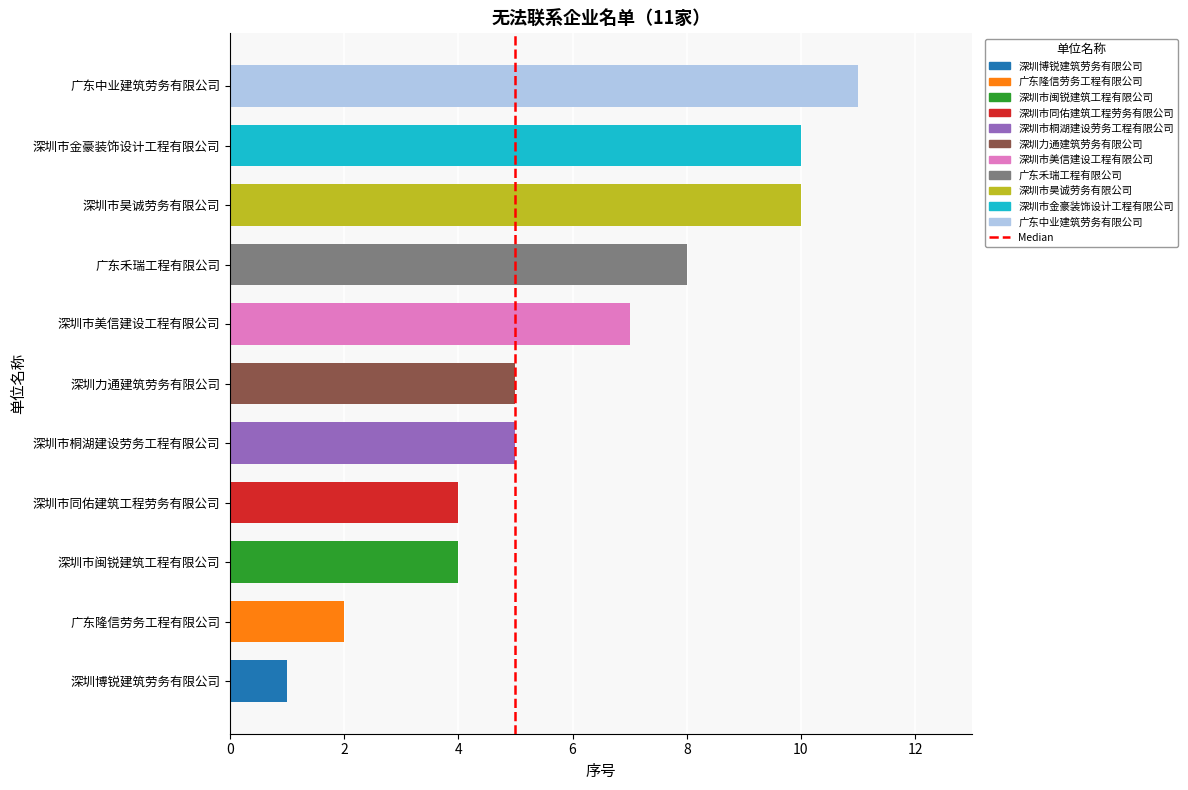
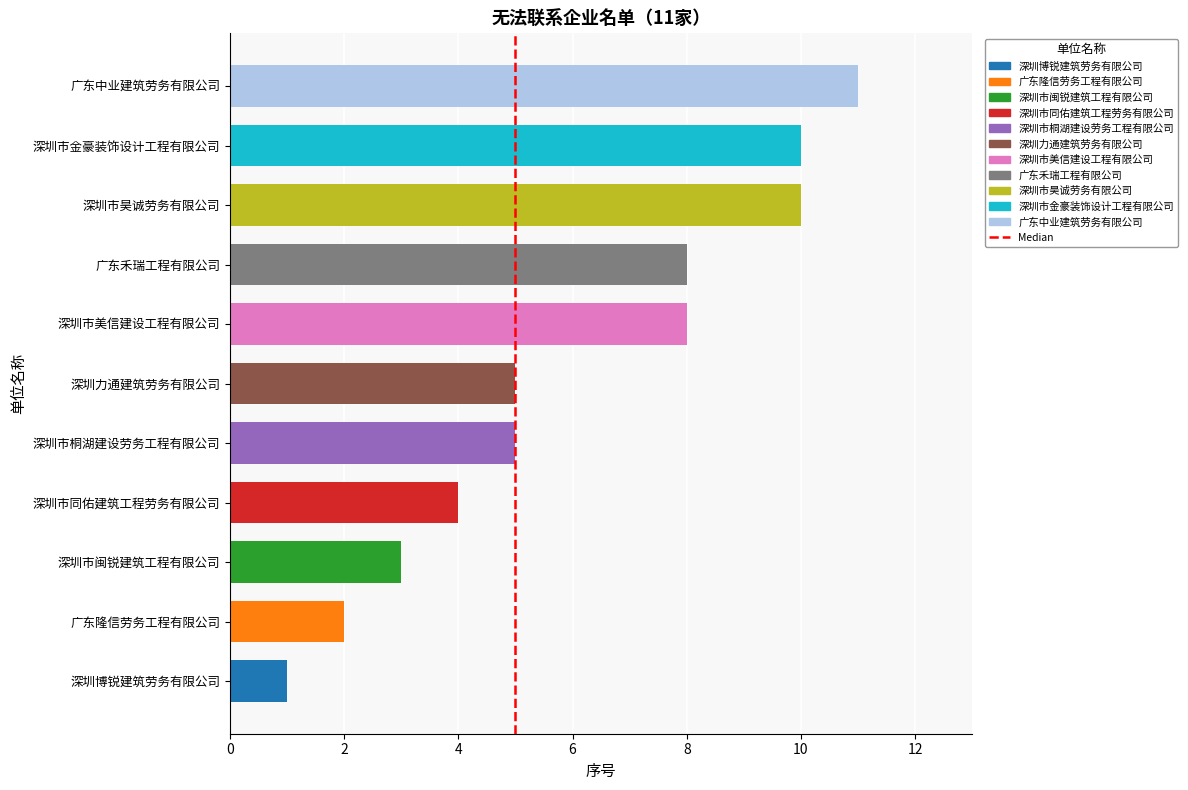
  {
    "广东中业建筑劳务有限公司": 11,
    "深圳市金豪装饰设计工程有限公司": 10,
    "深圳市昊诚劳务有限公司": 10,
    "广东禾瑞工程有限公司": 8,
-   "深圳市美信建设工程有限公司": 7,
+   "深圳市美信建设工程有限公司": 8,
    "深圳力通建筑劳务有限公司": 5,
    "深圳市桐湖建设劳务工程有限公司": 5,
    "深圳市同佑建筑工程劳务有限公司": 4,
-   "深圳市闽锐建筑工程有限公司": 4,
+   "深圳市闽锐建筑工程有限公司": 3,
    "广东隆信劳务工程有限公司": 2,
    "深圳博锐建筑劳务有限公司": 1
  }
